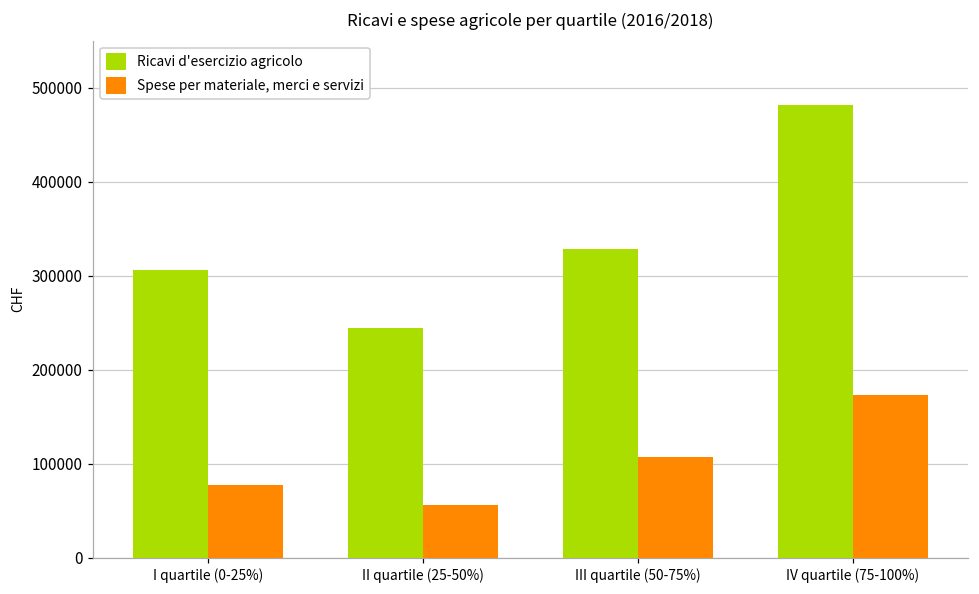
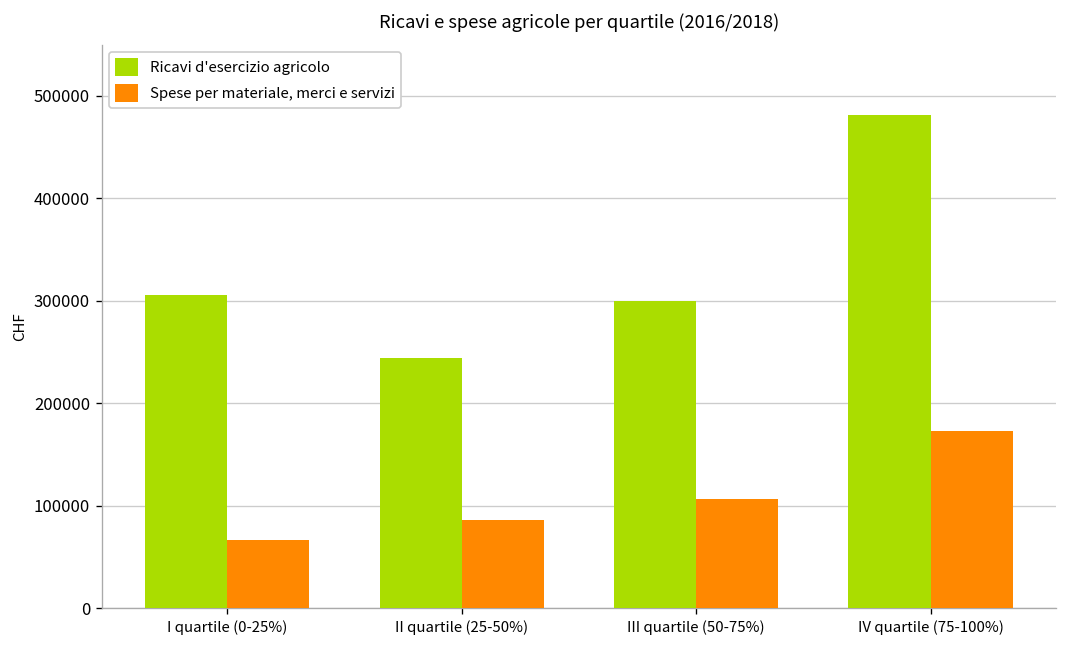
  {
    "Ricavi d'esercizio agricolo": {
      "I quartile (0-25%)": 310000,
      "II quartile (25-50%)": 240000,
-     "III quartile (50-75%)": 330000,
+     "III quartile (50-75%)": 300000,
      "IV quartile (75-100%)": 480000
    },
    "Spese per materiale, merci e servizi": {
-     "I quartile (0-25%)": 80000,
-     "II quartile (25-50%)": 60000,
+     "I quartile (0-25%)": 70000,
+     "II quartile (25-50%)": 90000,
      "III quartile (50-75%)": 110000,
      "IV quartile (75-100%)": 170000
    }
  }
